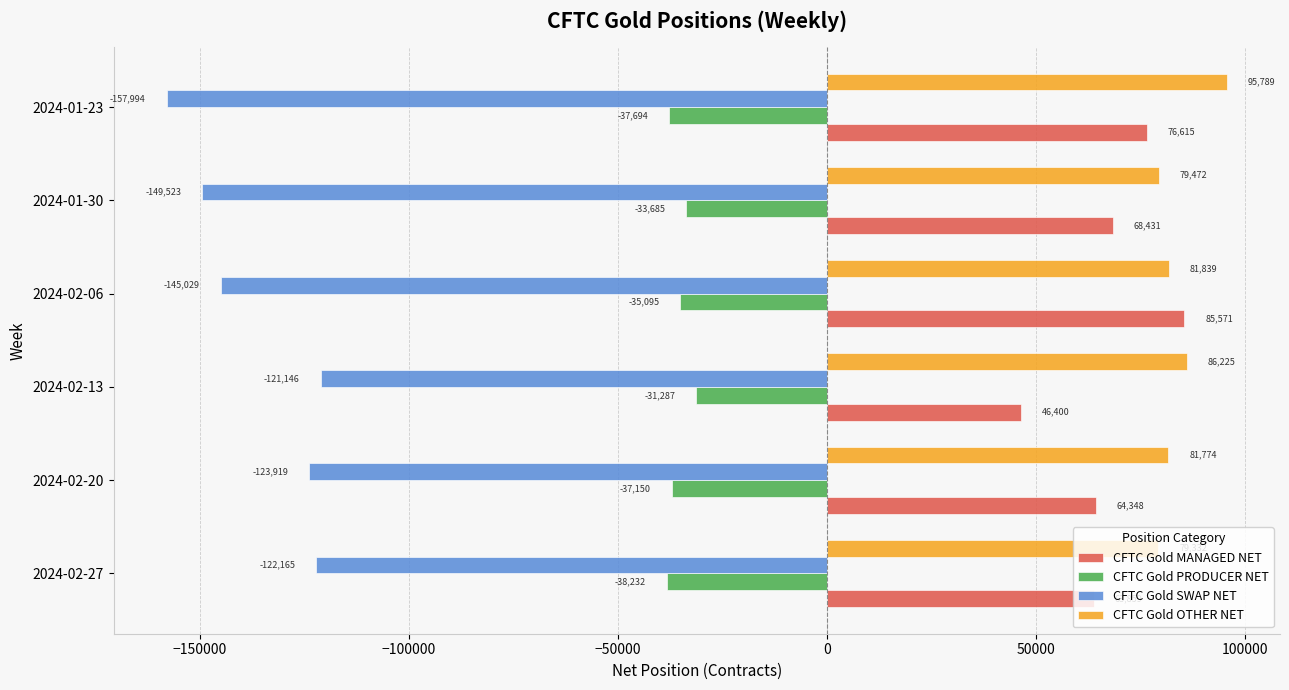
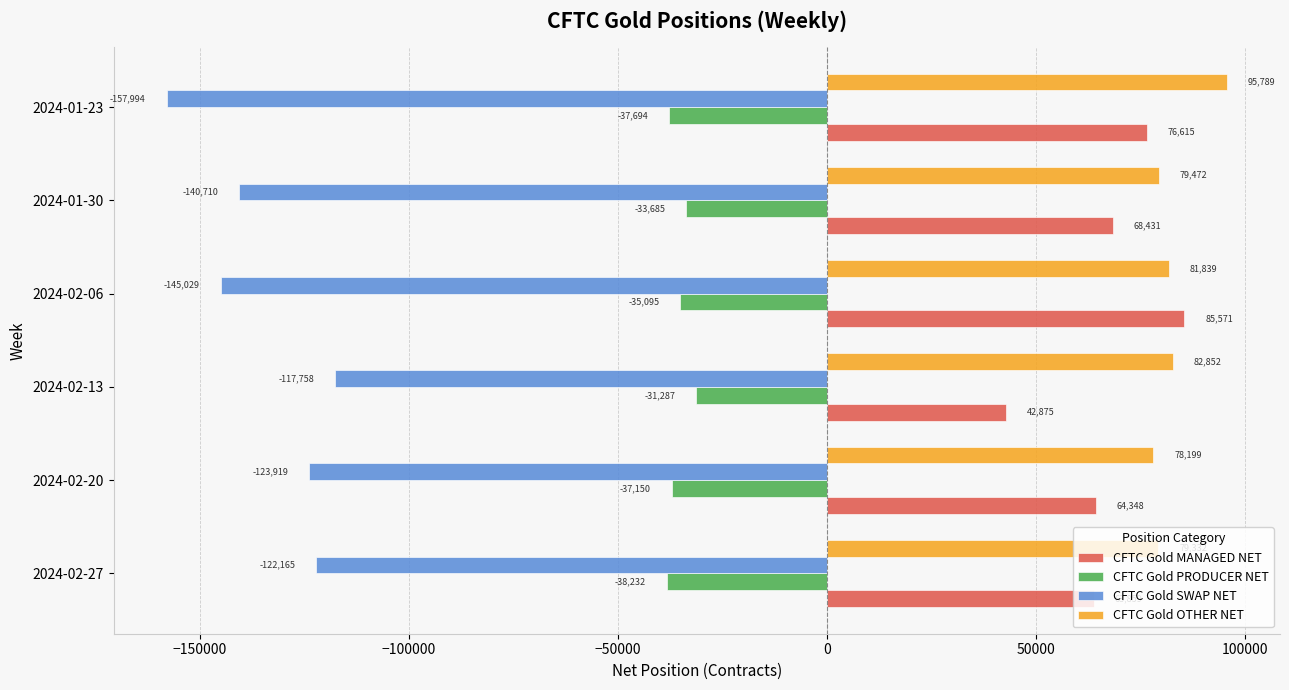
  {
    "CFTC Gold MANAGED NET": {
      "2024-01-23": "76,615",
      "2024-01-30": "68,431",
      "2024-02-06": "85,571",
-     "2024-02-13": "46,400",
+     "2024-02-13": "42,875",
      "2024-02-20": "64,348"
    },
    "CFTC Gold PRODUCER NET": {
      "2024-01-23": "-37,694",
      "2024-01-30": "-33,685",
      "2024-02-06": "-35,095",
      "2024-02-13": "-31,287",
      "2024-02-20": "-37,150",
      "2024-02-27": "-38,232"
    },
    "CFTC Gold SWAP NET": {
      "2024-01-23": "-157,994",
-     "2024-01-30": "-149,523",
+     "2024-01-30": "-140,710",
      "2024-02-06": "-145,029",
-     "2024-02-13": "-121,146",
+     "2024-02-13": "-117,758",
      "2024-02-20": "-123,919",
      "2024-02-27": "-122,165"
    },
    "CFTC Gold OTHER NET": {
      "2024-01-23": "95,789",
      "2024-01-30": "79,472",
      "2024-02-06": "81,839",
-     "2024-02-13": "86,225",
-     "2024-02-20": "81,774"
+     "2024-02-13": "82,852",
+     "2024-02-20": "78,199"
    }
  }
